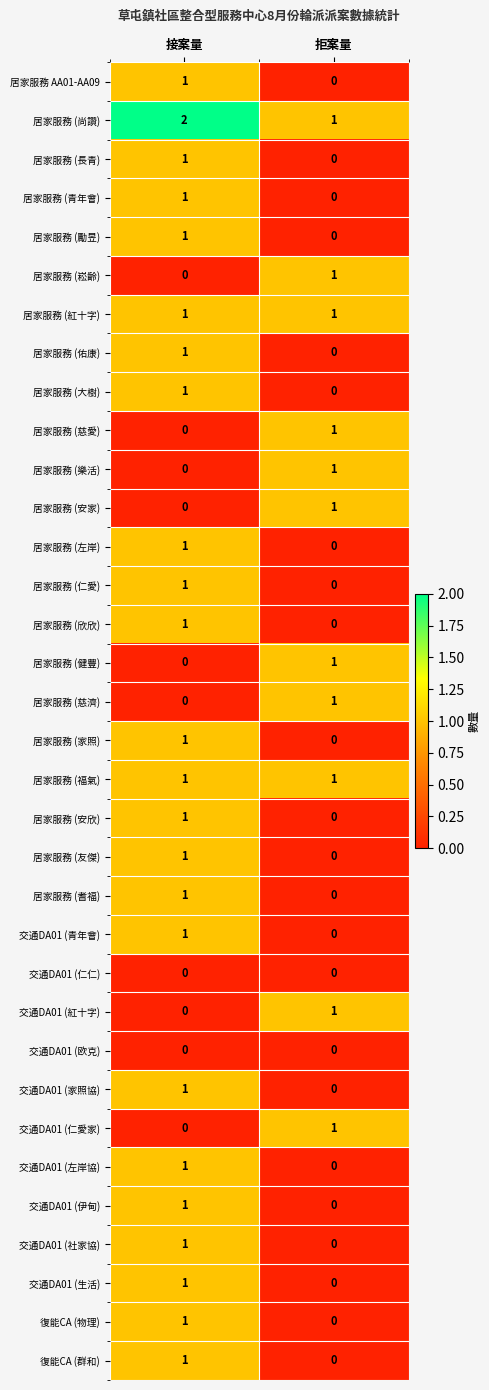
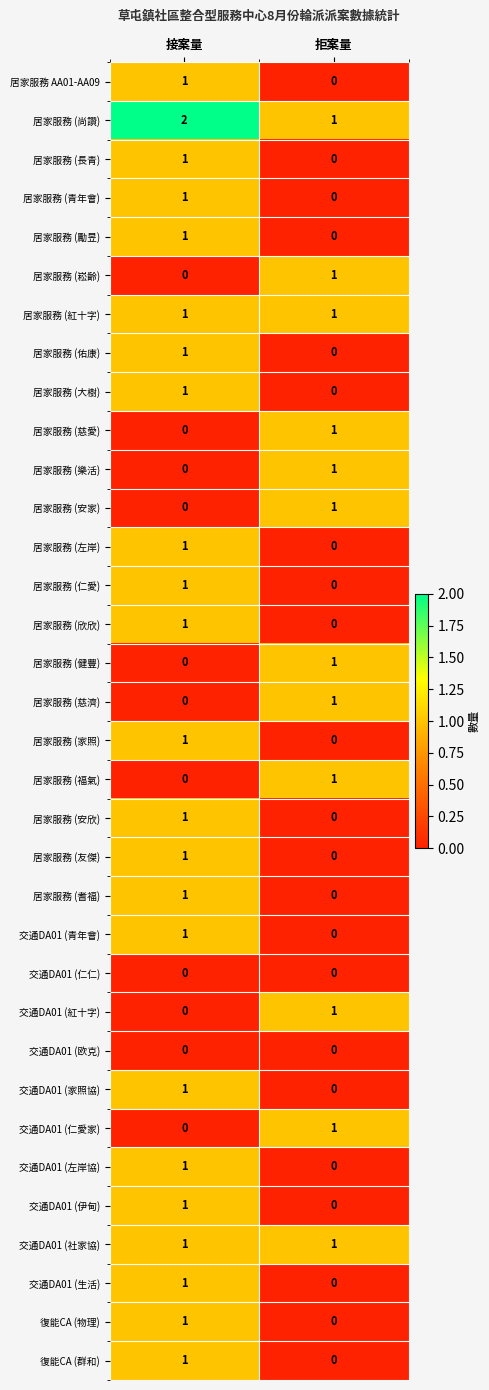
  {
    "居家服務 AA01-AA09": {
      "接案量": 1,
      "拒案量": 0
    },
    "居家服務 (尚讚)": {
      "接案量": 2,
      "拒案量": 1
    },
    "居家服務 (長青)": {
      "接案量": 1,
      "拒案量": 0
    },
    "居家服務 (青年會)": {
      "接案量": 1,
      "拒案量": 0
    },
    "居家服務 (勵昱)": {
      "接案量": 1,
      "拒案量": 0
    },
    "居家服務 (崧齡)": {
      "接案量": 0,
      "拒案量": 1
    },
    "居家服務 (紅十字)": {
      "接案量": 1,
      "拒案量": 1
    },
    "居家服務 (佑康)": {
      "接案量": 1,
      "拒案量": 0
    },
    "居家服務 (大樹)": {
      "接案量": 1,
      "拒案量": 0
    },
    "居家服務 (慈愛)": {
      "接案量": 0,
      "拒案量": 1
    },
    "居家服務 (樂活)": {
      "接案量": 0,
      "拒案量": 1
    },
    "居家服務 (安家)": {
      "接案量": 0,
      "拒案量": 1
    },
    "居家服務 (左岸)": {
      "接案量": 1,
      "拒案量": 0
    },
    "居家服務 (仁愛)": {
      "接案量": 1,
      "拒案量": 0
    },
    "居家服務 (欣欣)": {
      "接案量": 1,
      "拒案量": 0
    },
    "居家服務 (健豐)": {
      "接案量": 0,
      "拒案量": 1
    },
    "居家服務 (慈濟)": {
      "接案量": 0,
      "拒案量": 1
    },
    "居家服務 (家照)": {
      "接案量": 1,
      "拒案量": 0
    },
    "居家服務 (福氣)": {
-     "接案量": 1,
+     "接案量": 0,
      "拒案量": 1
    },
    "居家服務 (安欣)": {
      "接案量": 1,
      "拒案量": 0
    },
    "居家服務 (友傑)": {
      "接案量": 1,
      "拒案量": 0
    },
    "居家服務 (耆福)": {
      "接案量": 1,
      "拒案量": 0
    },
    "交通DA01 (青年會)": {
      "接案量": 1,
      "拒案量": 0
    },
    "交通DA01 (仁仁)": {
      "接案量": 0,
      "拒案量": 0
    },
    "交通DA01 (紅十字)": {
      "接案量": 0,
      "拒案量": 1
    },
    "交通DA01 (欧克)": {
      "接案量": 0,
      "拒案量": 0
    },
    "交通DA01 (家照協)": {
      "接案量": 1,
      "拒案量": 0
    },
    "交通DA01 (仁愛家)": {
      "接案量": 0,
      "拒案量": 1
    },
    "交通DA01 (左岸協)": {
      "接案量": 1,
      "拒案量": 0
    },
    "交通DA01 (伊甸)": {
      "接案量": 1,
      "拒案量": 0
    },
    "交通DA01 (社家協)": {
      "接案量": 1,
-     "拒案量": 0
+     "拒案量": 1
    },
    "交通DA01 (生活)": {
      "接案量": 1,
      "拒案量": 0
    },
    "復能CA (物理)": {
      "接案量": 1,
      "拒案量": 0
    },
    "復能CA (群和)": {
      "接案量": 1,
      "拒案量": 0
    }
  }
